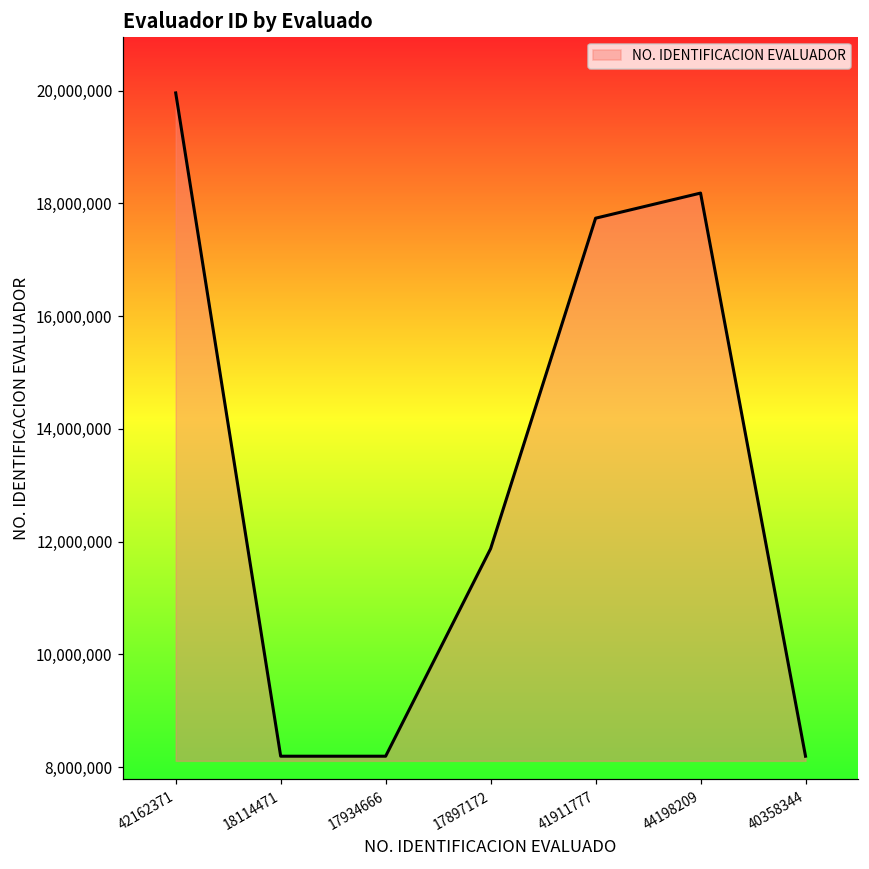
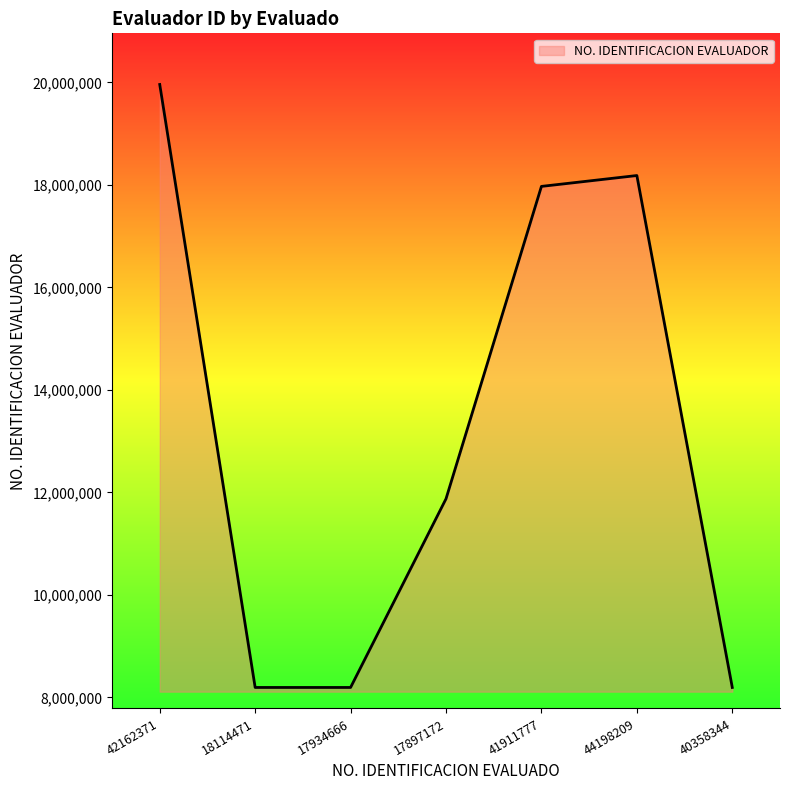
  {
    "42162371": "20,000,000",
    "18114471": "8,200,000",
    "17934666": "8,200,000",
    "17897172": "11,900,000",
-   "41911777": "17,700,000",
+   "41911777": "18,000,000",
    "44198209": "18,200,000",
    "40358344": "8,200,000"
  }
